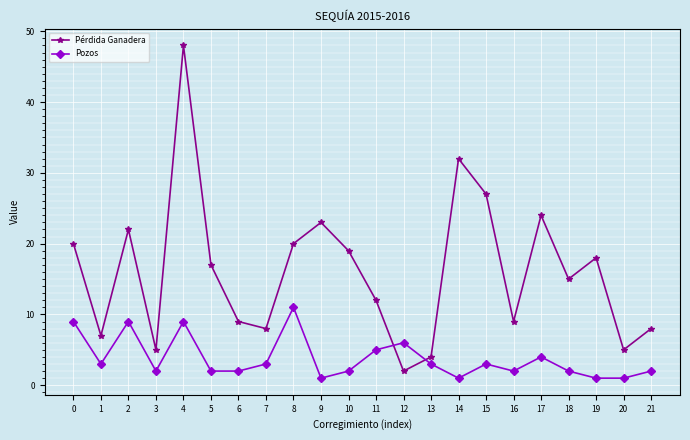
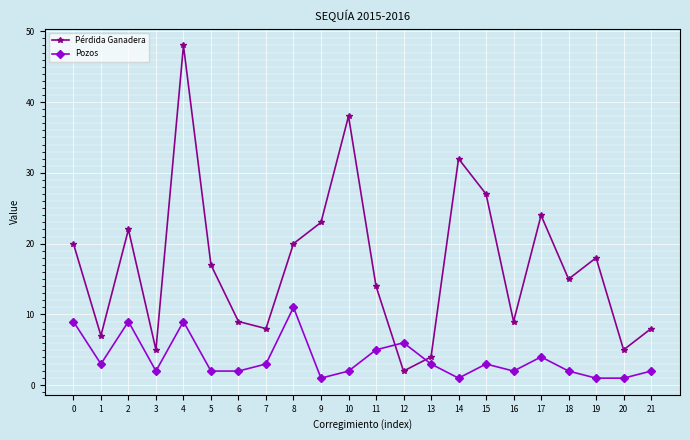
  {
    "Pérdida Ganadera": {
      "0": 20,
      "1": 7,
      "2": 22,
      "3": 5,
      "4": 48,
      "5": 17,
      "6": 9,
      "7": 8,
      "8": 20,
      "9": 23,
-     "10": 19,
-     "11": 12,
+     "10": 38,
+     "11": 14,
      "12": 2,
      "13": 4,
      "14": 32,
      "15": 27,
      "16": 9,
      "17": 24,
      "18": 15,
      "19": 18,
      "20": 5,
      "21": 8
    },
    "Pozos": {
      "0": 9,
      "1": 3,
      "2": 9,
      "3": 2,
      "4": 9,
      "5": 2,
      "6": 2,
      "7": 3,
      "8": 11,
      "9": 1,
      "10": 2,
      "11": 5,
      "12": 6,
      "13": 3,
      "14": 1,
      "15": 3,
      "16": 2,
      "17": 4,
      "18": 2,
      "19": 1,
      "20": 1,
      "21": 2
    }
  }
